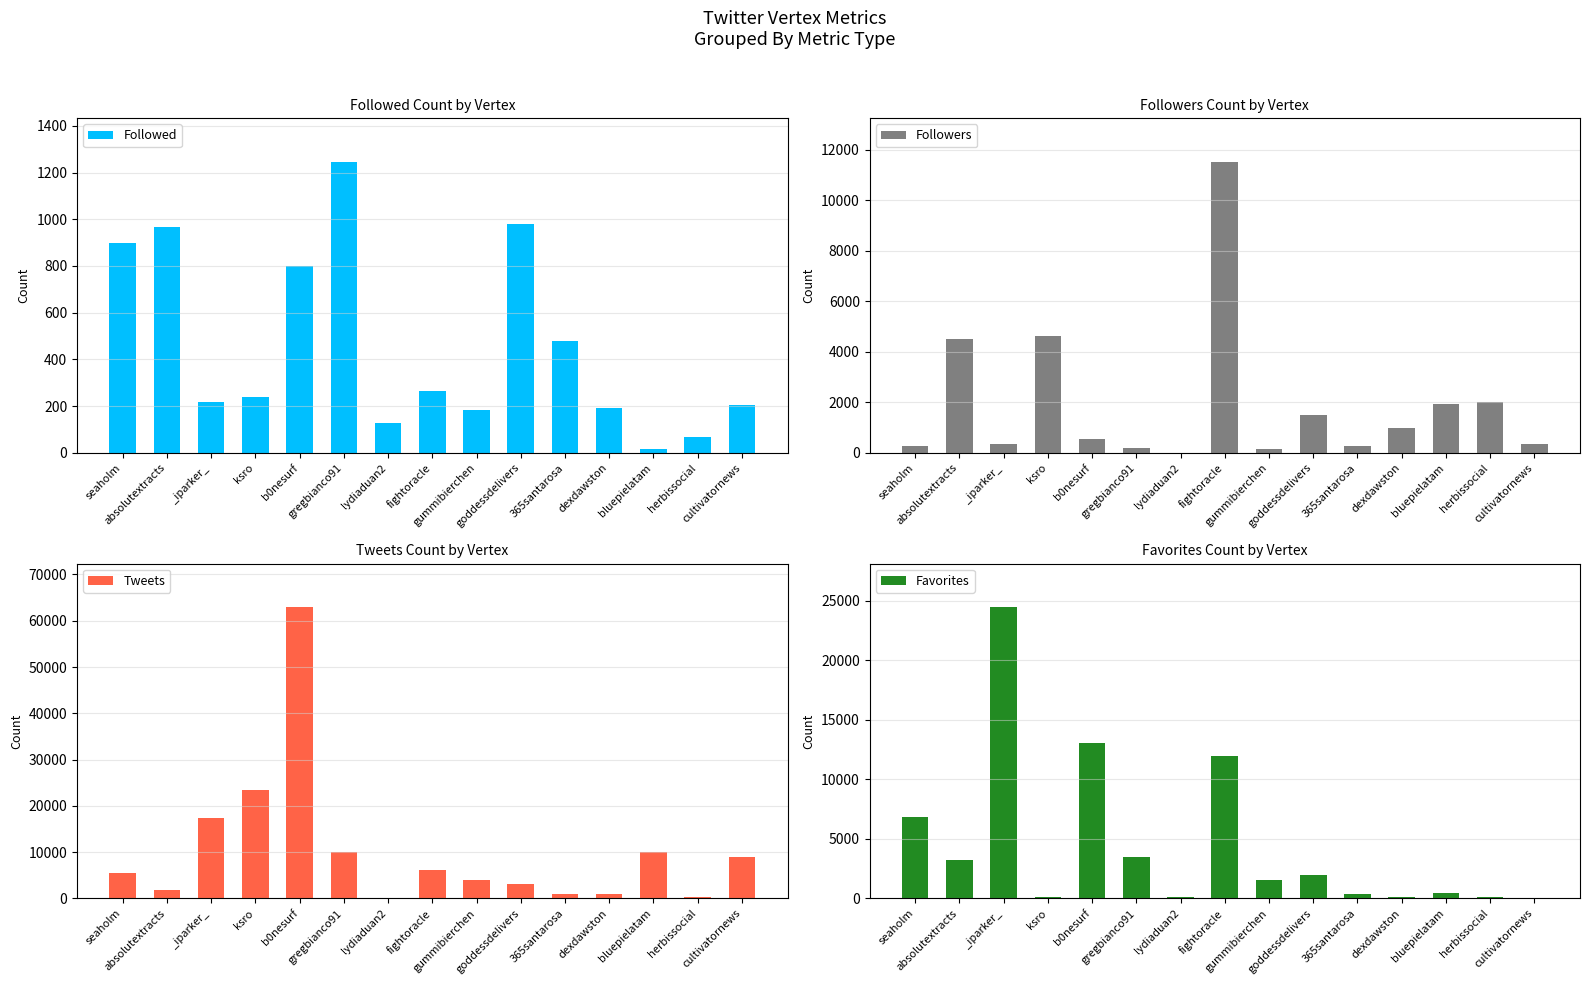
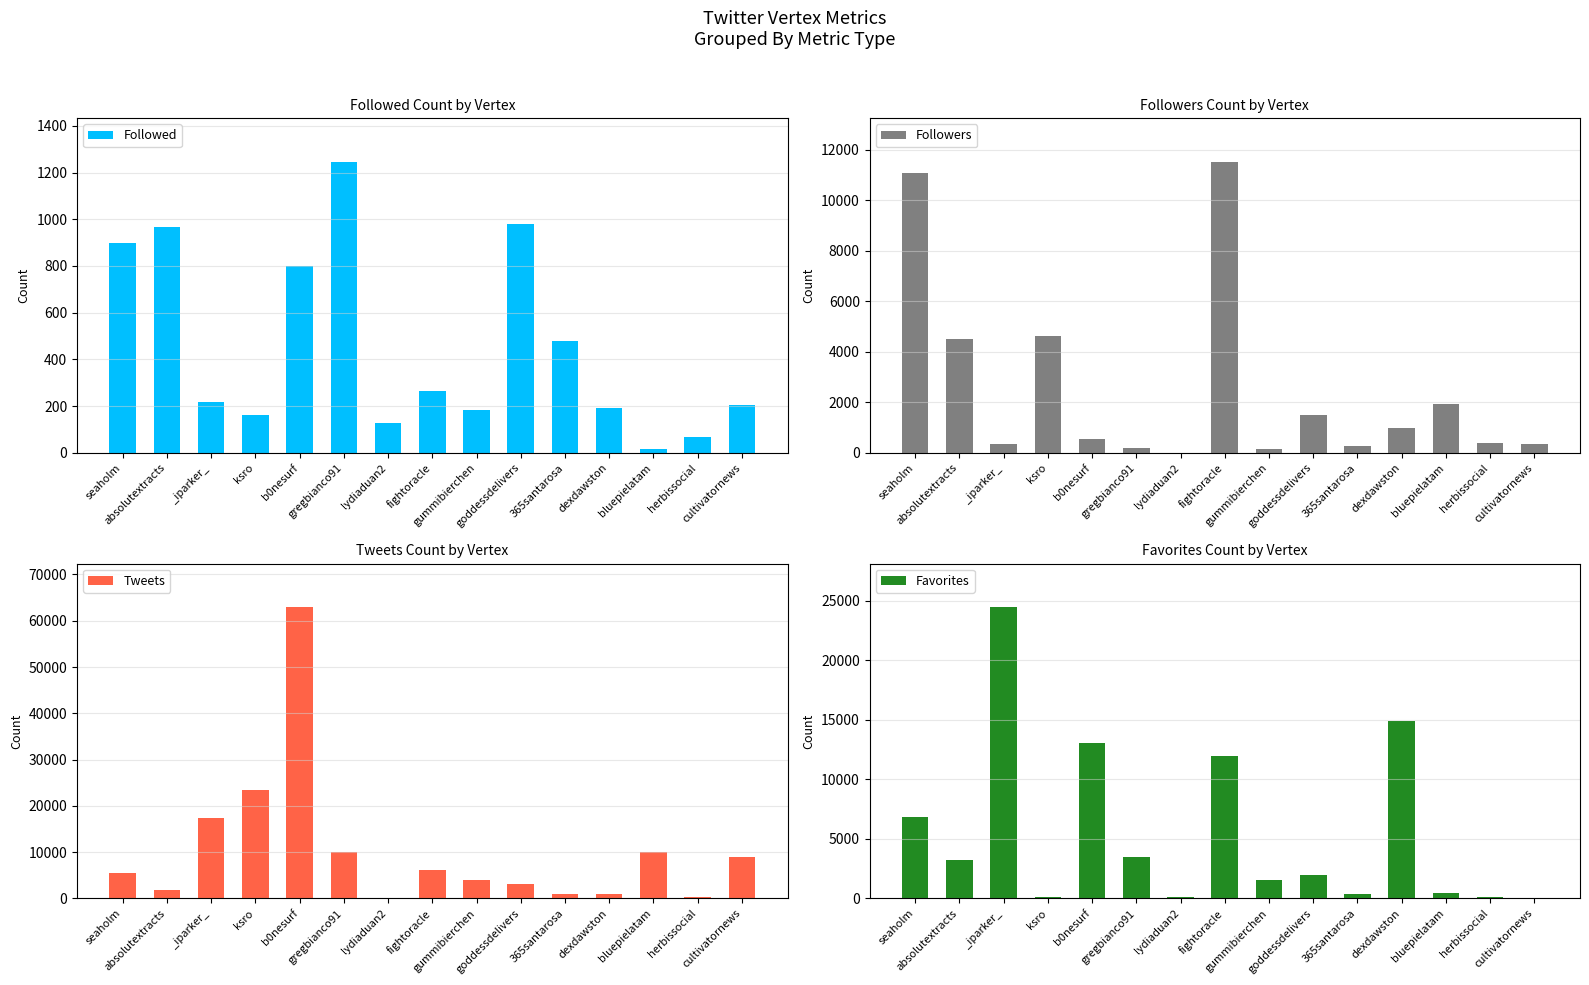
  {
    "Followed Count by Vertex": {
      "seaholm": 900,
      "absolutextracts": 970,
      "_iparker_": 220,
-     "ksro": 240,
+     "ksro": 160,
      "b0nesurf": 800,
      "gregbianco91": 1250,
      "lydiaduan2": 130,
      "fightoracle": 260,
      "gummibierchen": 190,
      "goddessdelivers": 980,
      "365santarosa": 480,
      "dexdawston": 190,
      "bluepielatam": 20,
      "herbissocial": 70,
      "cultivatornews": 210
    },
    "Followers Count by Vertex": {
-     "seaholm": 300,
+     "seaholm": 11100,
      "absolutextracts": 4500,
      "_iparker_": 400,
      "ksro": 4600,
      "b0nesurf": 600,
      "gregbianco91": 200,
      "fightoracle": 11500,
      "gummibierchen": 100,
      "goddessdelivers": 1500,
      "365santarosa": 300,
      "dexdawston": 1000,
      "bluepielatam": 1900,
-     "herbissocial": 2000,
+     "herbissocial": 400,
      "cultivatornews": 300
    },
    "Tweets Count by Vertex": {
      "seaholm": 6000,
      "absolutextracts": 2000,
      "_iparker_": 17000,
      "ksro": 23000,
      "b0nesurf": 63000,
      "gregbianco91": 10000,
      "fightoracle": 6000,
      "gummibierchen": 4000,
      "goddessdelivers": 3000,
      "365santarosa": 1000,
      "dexdawston": 1000,
      "bluepielatam": 10000,
      "cultivatornews": 9000
    },
    "Favorites Count by Vertex": {
      "seaholm": 6900,
      "absolutextracts": 3300,
      "_iparker_": 24500,
      "b0nesurf": 13000,
      "gregbianco91": 3500,
      "fightoracle": 12000,
      "gummibierchen": 1600,
      "goddessdelivers": 2000,
      "365santarosa": 400,
-     "dexdawston": 100,
+     "dexdawston": 14900,
      "bluepielatam": 400
    }
  }
